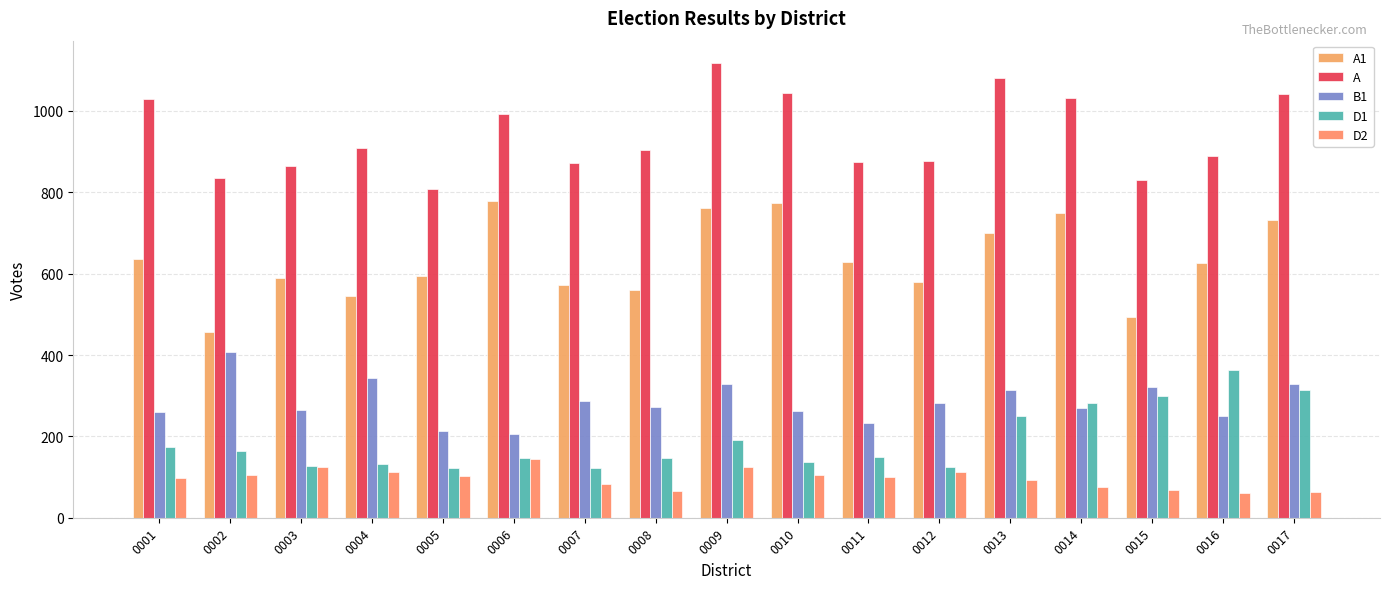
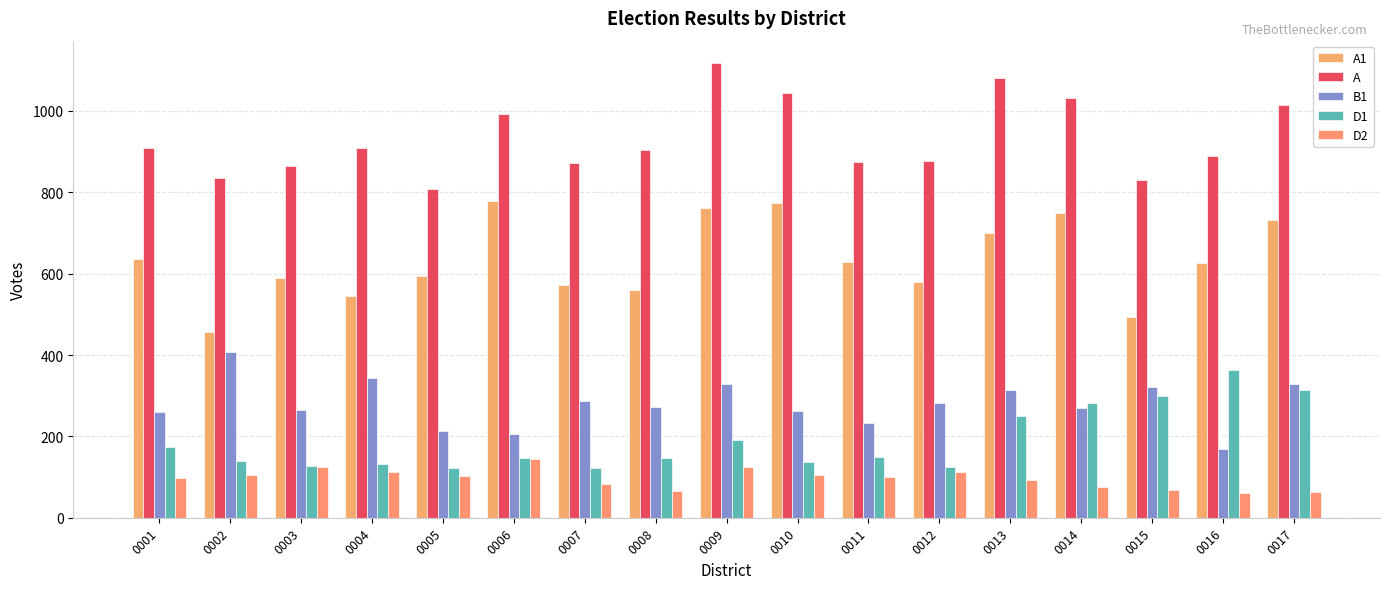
  {
    "A": {
-     "0001": 1030,
+     "0001": 910,
      "0002": 840,
      "0003": 870,
      "0004": 910,
      "0005": 810,
      "0006": 990,
      "0007": 870,
      "0008": 900,
      "0009": 1120,
      "0010": 1040,
      "0011": 870,
      "0012": 880,
      "0013": 1080,
      "0014": 1030,
      "0015": 830,
      "0016": 890,
-     "0017": 1040
+     "0017": 1020
    },
    "B1": {
      "0001": 260,
      "0002": 410,
      "0003": 270,
      "0004": 340,
      "0005": 210,
      "0006": 210,
      "0007": 290,
      "0008": 270,
      "0009": 330,
      "0010": 260,
      "0011": 230,
      "0012": 280,
      "0013": 310,
      "0014": 270,
      "0015": 320,
-     "0016": 250,
+     "0016": 170,
      "0017": 330
    },
    "D1": {
      "0001": 170,
-     "0002": 160,
+     "0002": 140,
      "0003": 130,
      "0004": 130,
      "0005": 120,
      "0006": 150,
      "0007": 120,
      "0008": 150,
      "0009": 190,
      "0010": 140,
      "0011": 150,
      "0012": 130,
      "0013": 250,
      "0014": 280,
      "0015": 300,
      "0016": 360,
      "0017": 310
    }
  }
